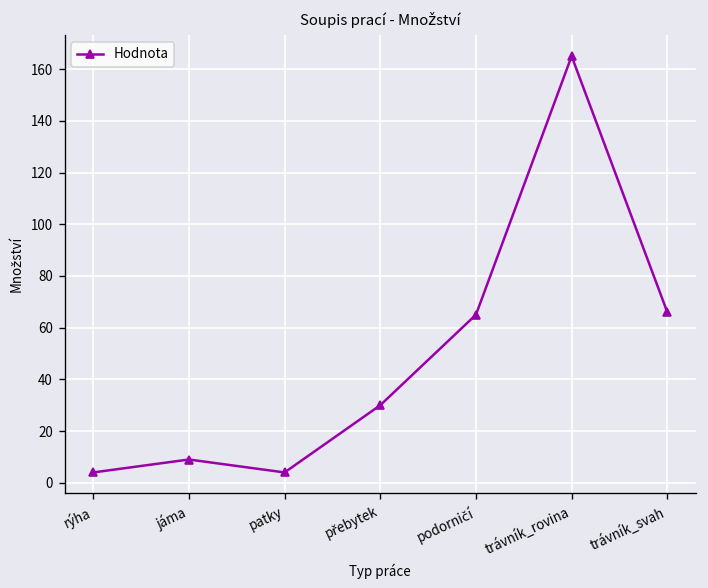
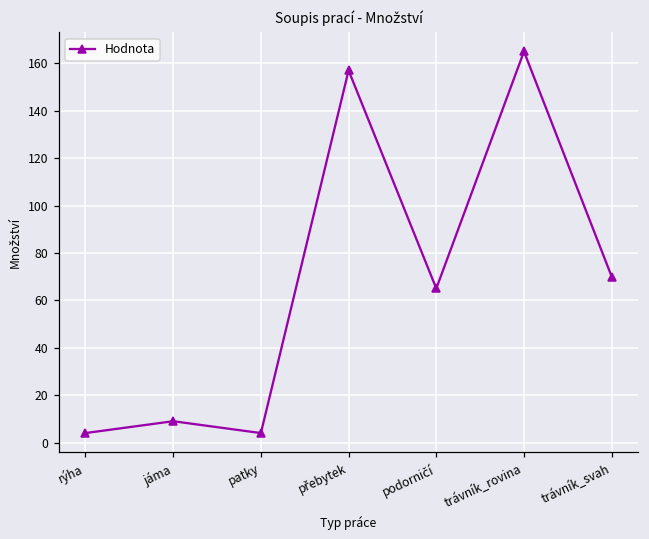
  {
    "rýha": 4,
    "jáma": 9,
    "patky": 4,
-   "přebytek": 30,
+   "přebytek": 157,
    "podorničí": 65,
    "trávník_rovina": 165,
-   "trávník_svah": 66
+   "trávník_svah": 70
  }
